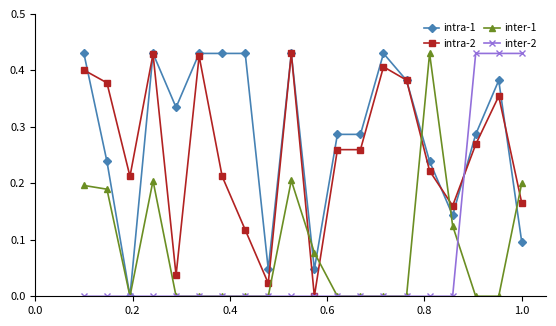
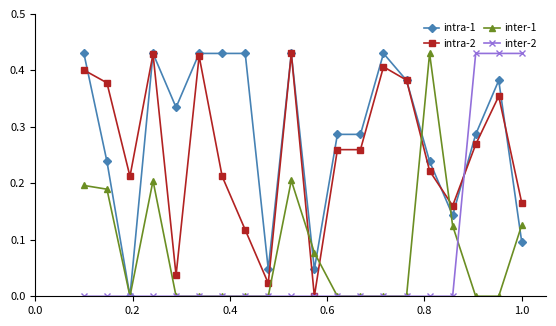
  {
    "intra-1": {
      "1.0": 0.10
    },
    "intra-2": {
      "1.0": 0.16
    },
    "inter-1": {
-     "1.0": 0.20
+     "1.0": 0.13
    },
    "inter-2": {
      "1.0": 0.43
    }
  }
